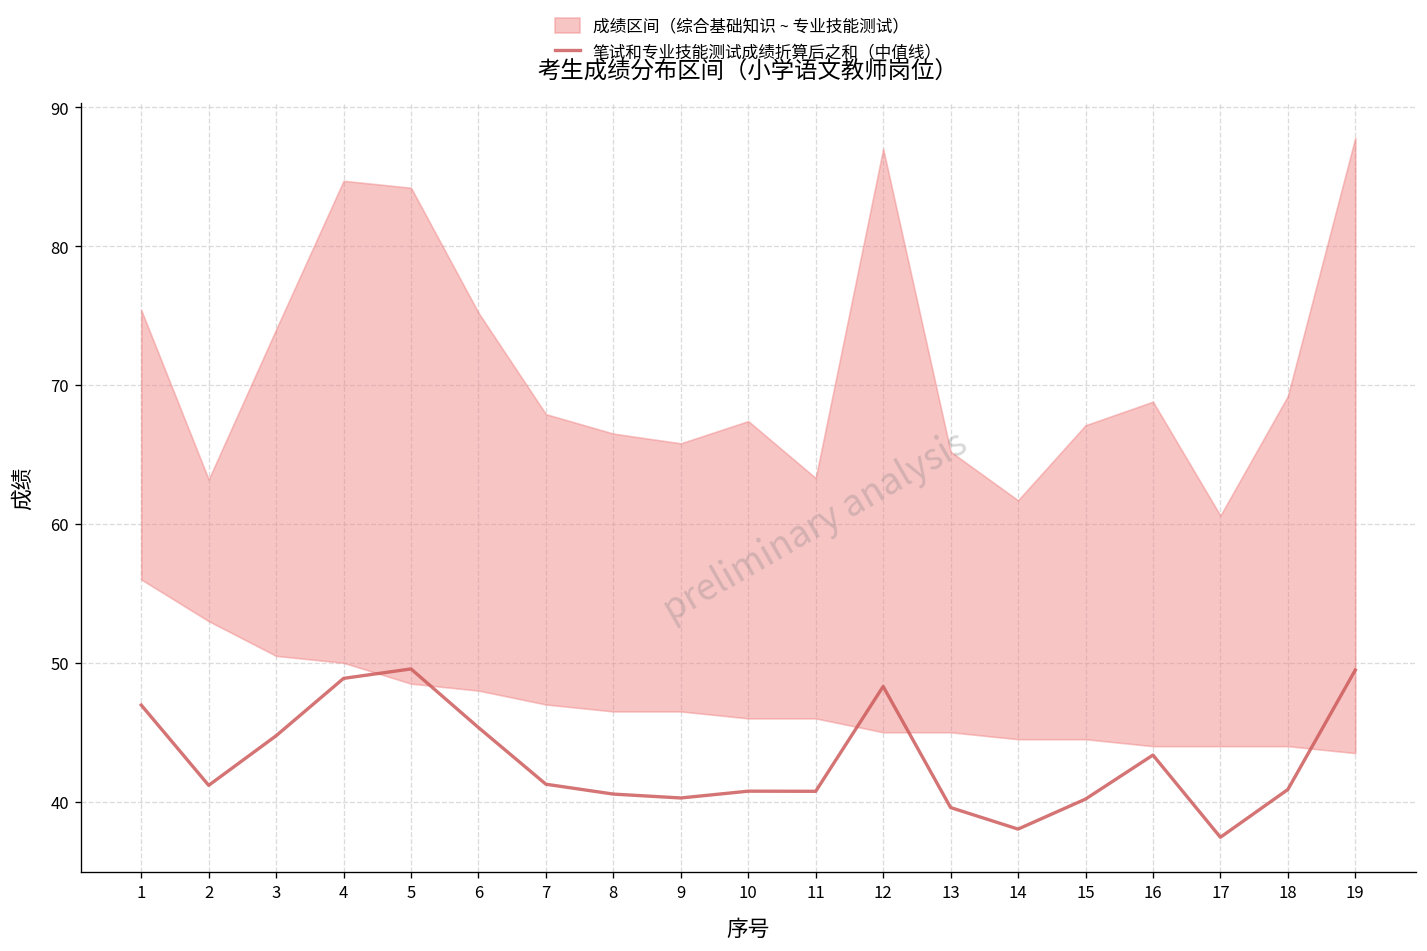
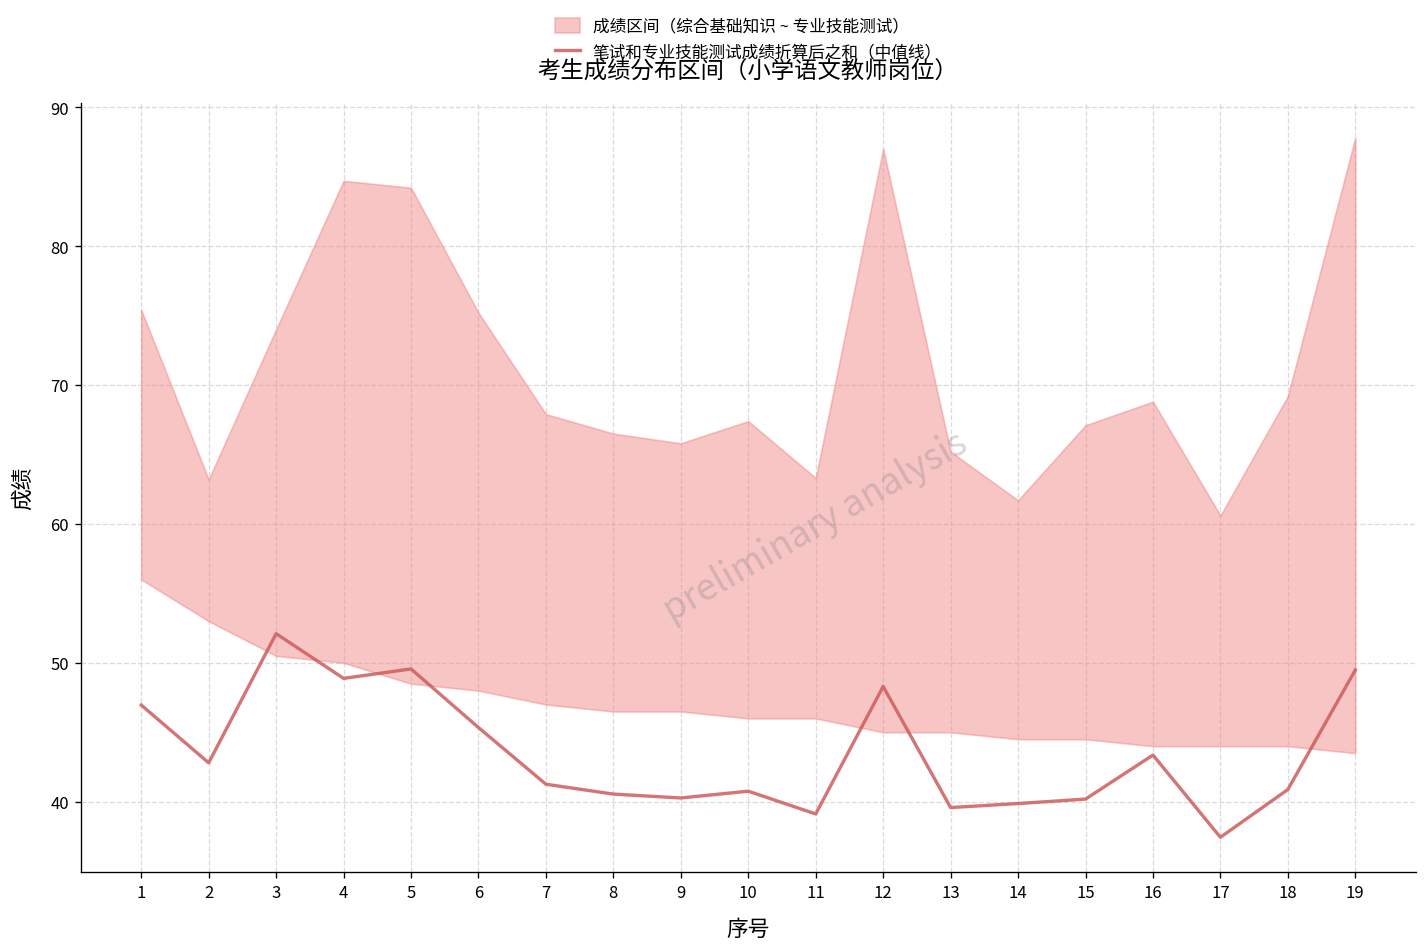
  {
    "笔试和专业技能测试成绩折算后之和（中值线）": {
      "1": 47.0,
-     "2": 41.2,
-     "3": 44.8,
+     "2": 42.8,
+     "3": 52.1,
      "4": 48.9,
      "5": 49.6,
      "6": 45.3,
      "7": 41.3,
      "8": 40.6,
      "9": 40.3,
      "10": 40.8,
-     "11": 40.8,
+     "11": 39.1,
      "12": 48.3,
      "13": 39.6,
-     "14": 38.0,
+     "14": 39.9,
      "15": 40.2,
      "16": 43.4,
      "17": 37.4,
      "18": 40.9,
      "19": 49.5
    }
  }
